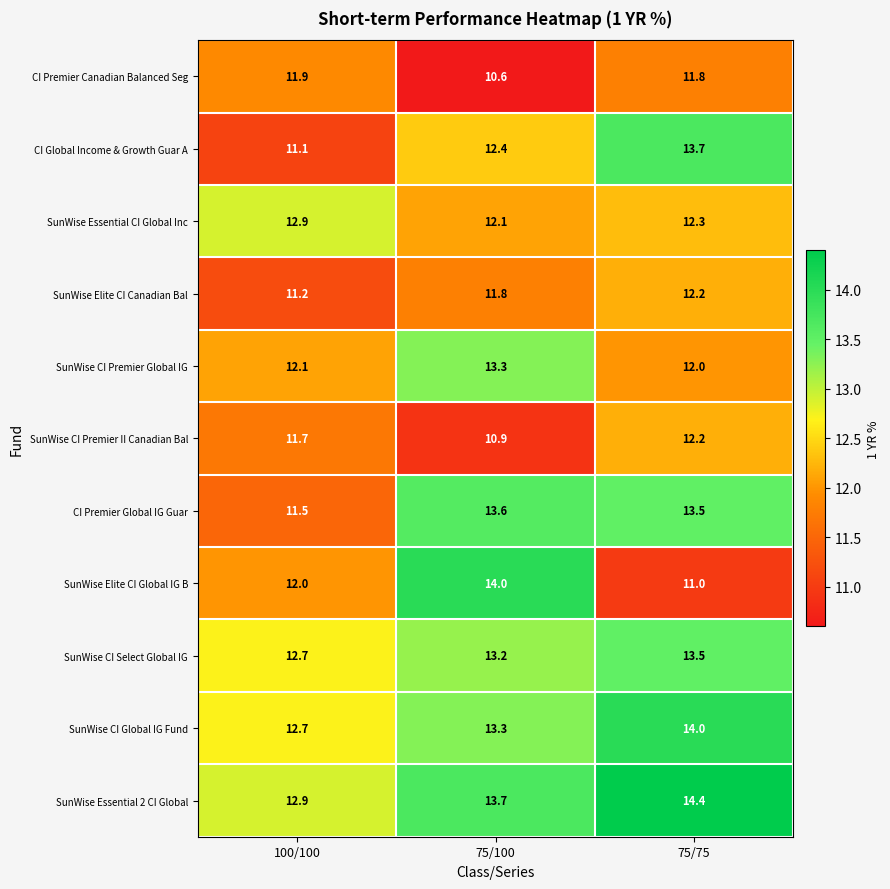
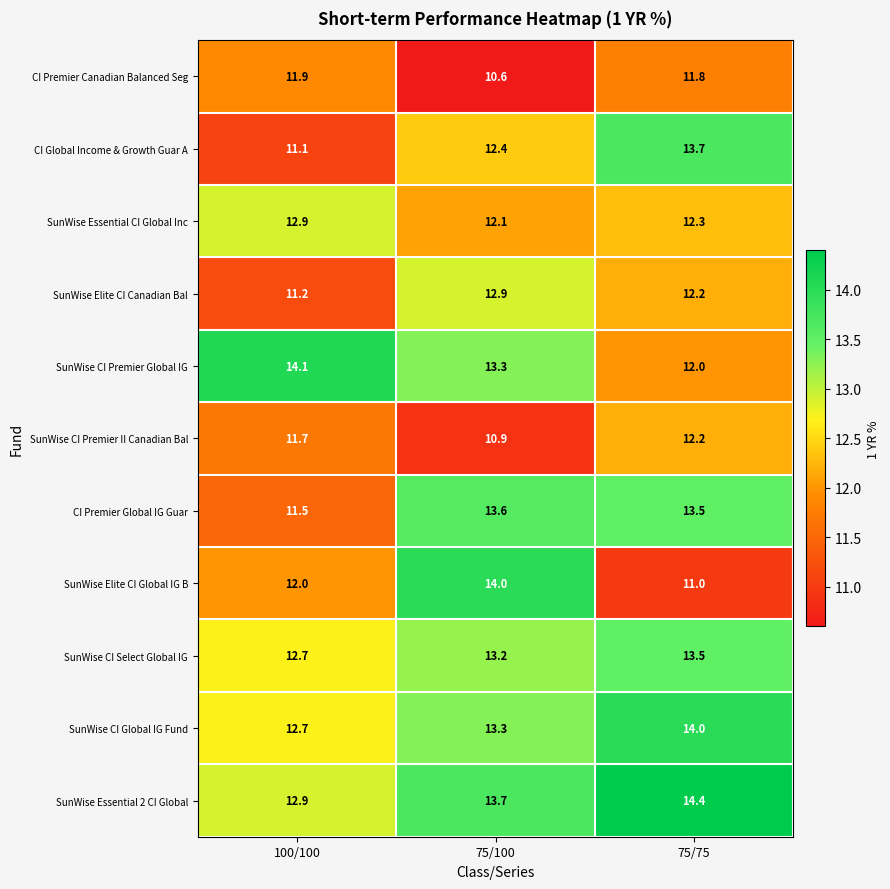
  {
    "CI Premier Canadian Balanced Seg": {
      "100/100": 11.9,
      "75/100": 10.6,
      "75/75": 11.8
    },
    "CI Global Income & Growth Guar A": {
      "100/100": 11.1,
      "75/100": 12.4,
      "75/75": 13.7
    },
    "SunWise Essential CI Global Inc": {
      "100/100": 12.9,
      "75/100": 12.1,
      "75/75": 12.3
    },
    "SunWise Elite CI Canadian Bal": {
      "100/100": 11.2,
-     "75/100": 11.8,
+     "75/100": 12.9,
      "75/75": 12.2
    },
    "SunWise CI Premier Global IG": {
-     "100/100": 12.1,
+     "100/100": 14.1,
      "75/100": 13.3,
      "75/75": 12.0
    },
    "SunWise CI Premier II Canadian Bal": {
      "100/100": 11.7,
      "75/100": 10.9,
      "75/75": 12.2
    },
    "CI Premier Global IG Guar": {
      "100/100": 11.5,
      "75/100": 13.6,
      "75/75": 13.5
    },
    "SunWise Elite CI Global IG B": {
      "100/100": 12.0,
      "75/100": 14.0,
      "75/75": 11.0
    },
    "SunWise CI Select Global IG": {
      "100/100": 12.7,
      "75/100": 13.2,
      "75/75": 13.5
    },
    "SunWise CI Global IG Fund": {
      "100/100": 12.7,
      "75/100": 13.3,
      "75/75": 14.0
    },
    "SunWise Essential 2 CI Global": {
      "100/100": 12.9,
      "75/100": 13.7,
      "75/75": 14.4
    }
  }
